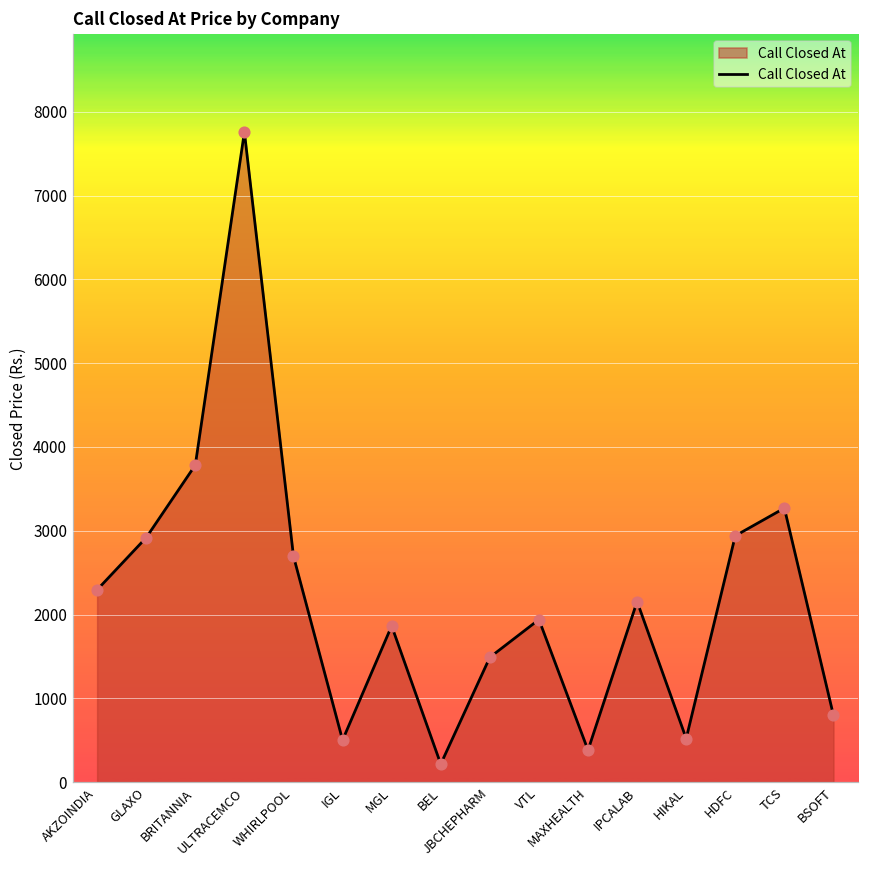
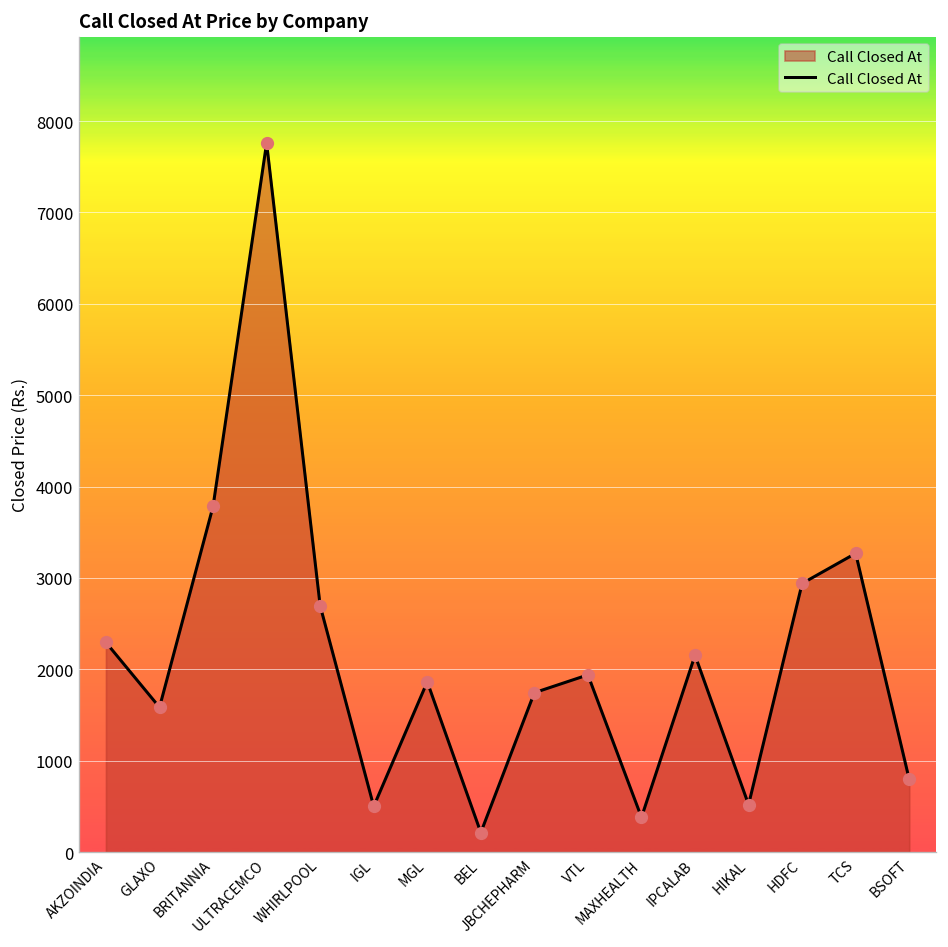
  {
    "AKZOINDIA": 2300,
-   "GLAXO": 2900,
+   "GLAXO": 1600,
    "BRITANNIA": 3800,
    "ULTRACEMCO": 7800,
    "WHIRLPOOL": 2700,
    "IGL": 500,
    "MGL": 1900,
    "BEL": 200,
-   "JBCHEPHARM": 1500,
+   "JBCHEPHARM": 1700,
    "VTL": 1900,
    "MAXHEALTH": 400,
    "IPCALAB": 2200,
    "HIKAL": 500,
    "HDFC": 2900,
    "TCS": 3300,
    "BSOFT": 800
  }
